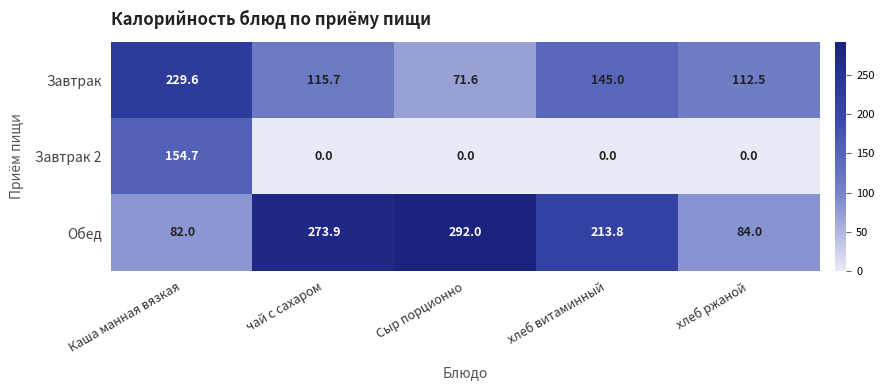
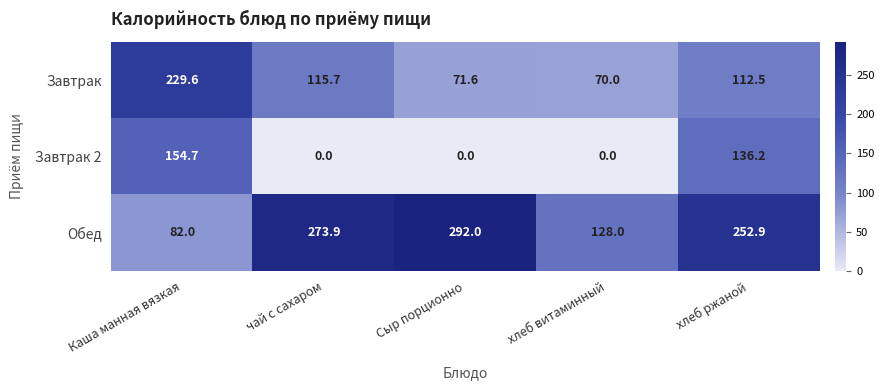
  {
    "Завтрак": {
      "Каша манная вязкая": 229.6,
      "чай с сахаром": 115.7,
      "Сыр порционно": 71.6,
-     "хлеб витаминный": 145.0,
+     "хлеб витаминный": 70.0,
      "хлеб ржаной": 112.5
    },
    "Завтрак 2": {
      "Каша манная вязкая": 154.7,
      "чай с сахаром": 0.0,
      "Сыр порционно": 0.0,
      "хлеб витаминный": 0.0,
-     "хлеб ржаной": 0.0
+     "хлеб ржаной": 136.2
    },
    "Обед": {
      "Каша манная вязкая": 82.0,
      "чай с сахаром": 273.9,
      "Сыр порционно": 292.0,
-     "хлеб витаминный": 213.8,
-     "хлеб ржаной": 84.0
+     "хлеб витаминный": 128.0,
+     "хлеб ржаной": 252.9
    }
  }
